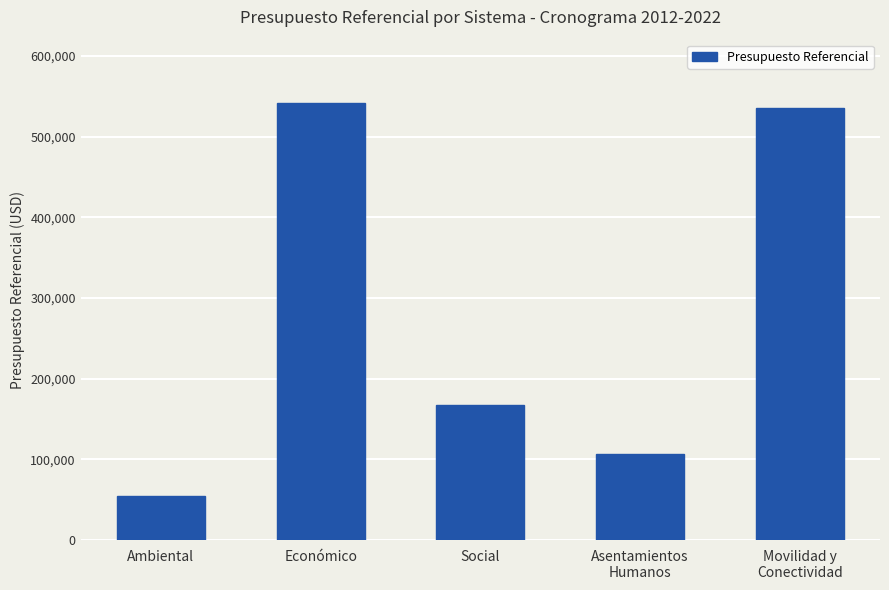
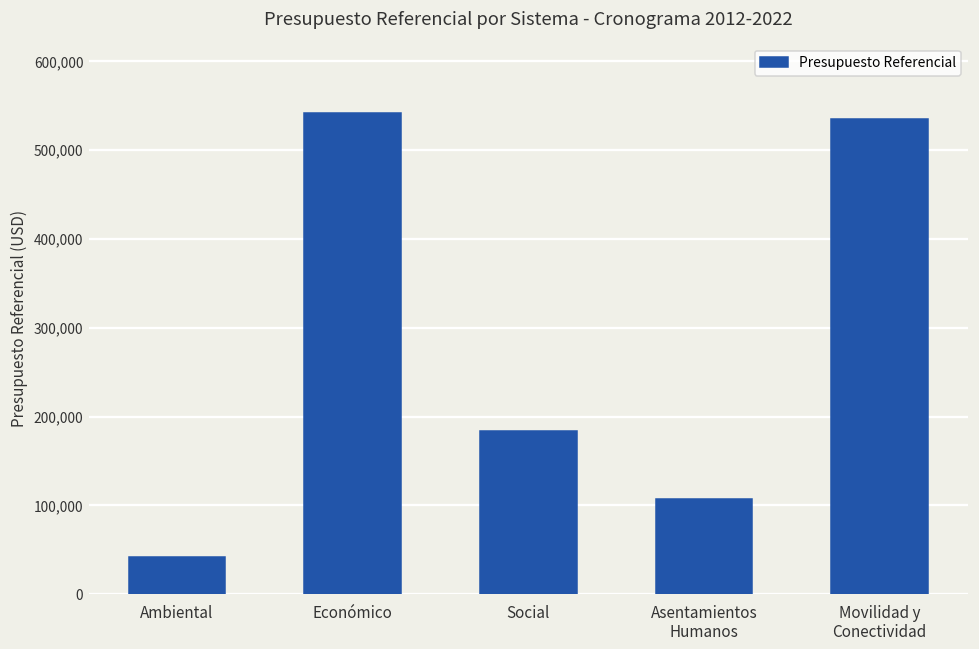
  {
-   "Ambiental": "60,000",
+   "Ambiental": "40,000",
    "Económico": "540,000",
-   "Social": "170,000",
+   "Social": "180,000",
    "Asentamientos Humanos": "110,000",
    "Movilidad y Conectividad": "540,000"
  }
